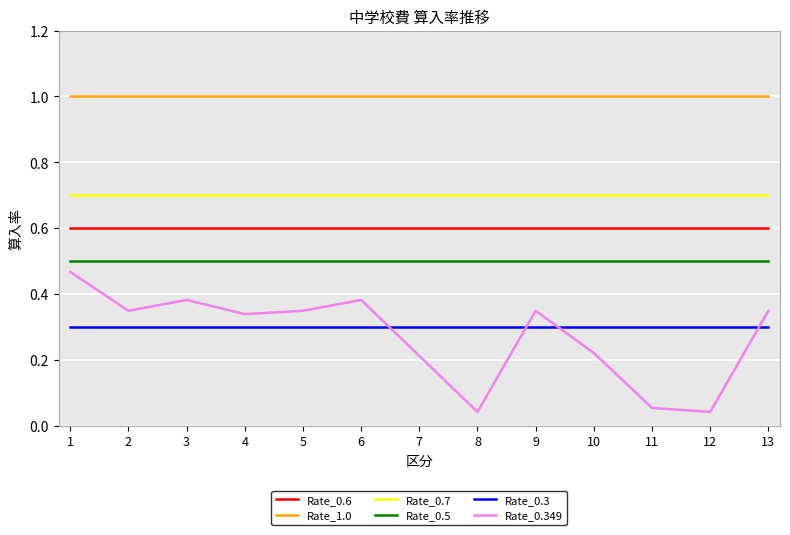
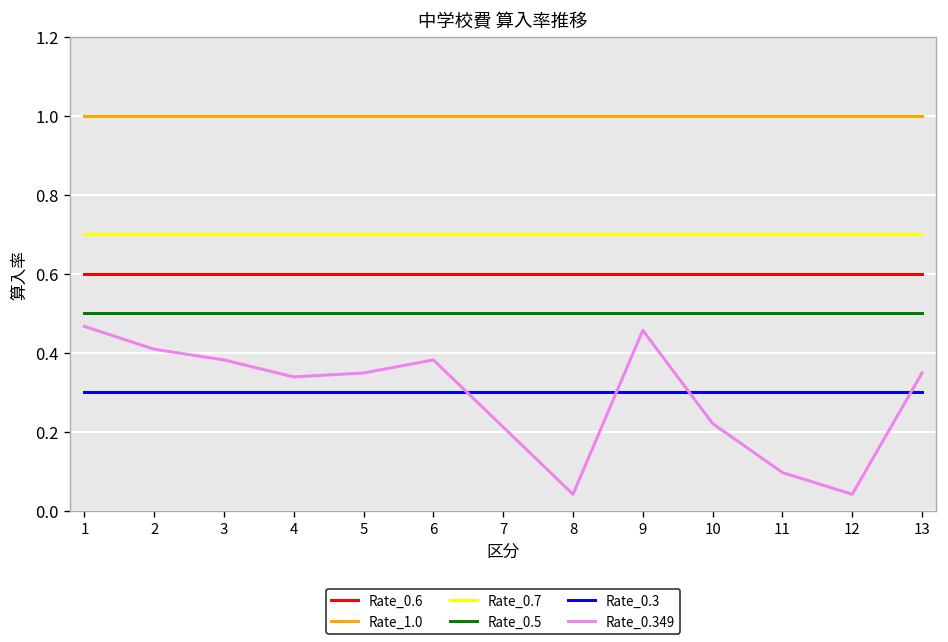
  {
    "Rate_0.6": {
      "1": 0.60,
      "2": 0.60,
      "3": 0.60,
      "4": 0.60,
      "5": 0.60,
      "6": 0.60,
      "7": 0.60,
      "8": 0.60,
      "9": 0.60,
      "10": 0.60,
      "11": 0.60,
      "12": 0.60,
      "13": 0.60
    },
    "Rate_1.0": {
      "1": 1.00,
      "2": 1.00,
      "3": 1.00,
      "4": 1.00,
      "5": 1.00,
      "6": 1.00,
      "7": 1.00,
      "8": 1.00,
      "9": 1.00,
      "10": 1.00,
      "11": 1.00,
      "12": 1.00,
      "13": 1.00
    },
    "Rate_0.7": {
      "1": 0.70,
      "2": 0.70,
      "3": 0.70,
      "4": 0.70,
      "5": 0.70,
      "6": 0.70,
      "7": 0.70,
      "8": 0.70,
      "9": 0.70,
      "10": 0.70,
      "11": 0.70,
      "12": 0.70,
      "13": 0.70
    },
    "Rate_0.5": {
      "1": 0.50,
      "2": 0.50,
      "3": 0.50,
      "4": 0.50,
      "5": 0.50,
      "6": 0.50,
      "7": 0.50,
      "8": 0.50,
      "9": 0.50,
      "10": 0.50,
      "11": 0.50,
      "12": 0.50,
      "13": 0.50
    },
    "Rate_0.3": {
      "1": 0.30,
      "2": 0.30,
      "3": 0.30,
      "4": 0.30,
      "5": 0.30,
      "6": 0.30,
      "7": 0.30,
      "8": 0.30,
      "9": 0.30,
      "10": 0.30,
      "11": 0.30,
      "12": 0.30,
      "13": 0.30
    },
    "Rate_0.349": {
      "1": 0.47,
-     "2": 0.35,
+     "2": 0.41,
      "3": 0.38,
      "4": 0.34,
      "5": 0.35,
      "6": 0.38,
      "7": 0.21,
      "8": 0.04,
-     "9": 0.35,
+     "9": 0.46,
      "10": 0.22,
-     "11": 0.05,
+     "11": 0.10,
      "12": 0.04,
      "13": 0.35
    }
  }
